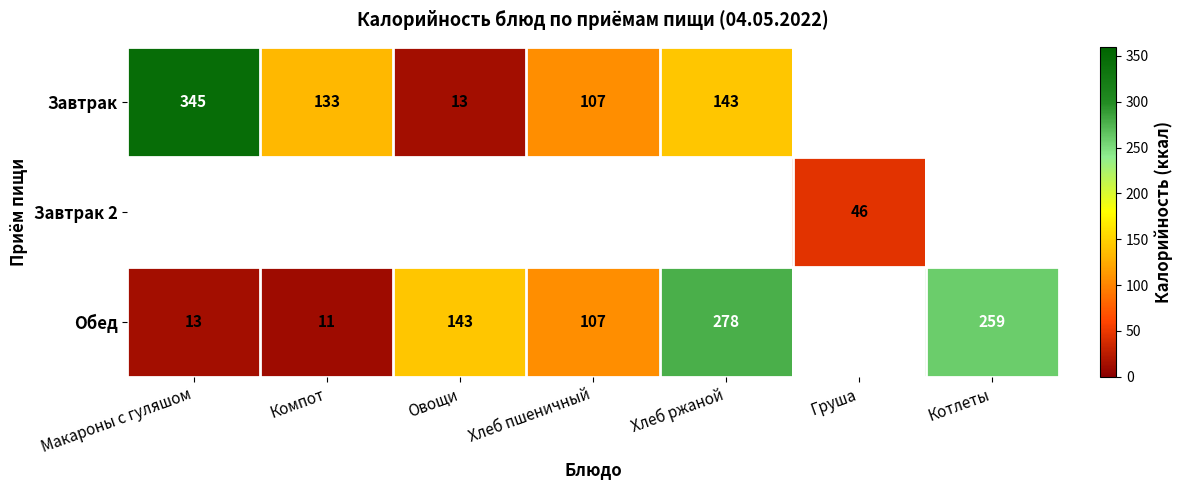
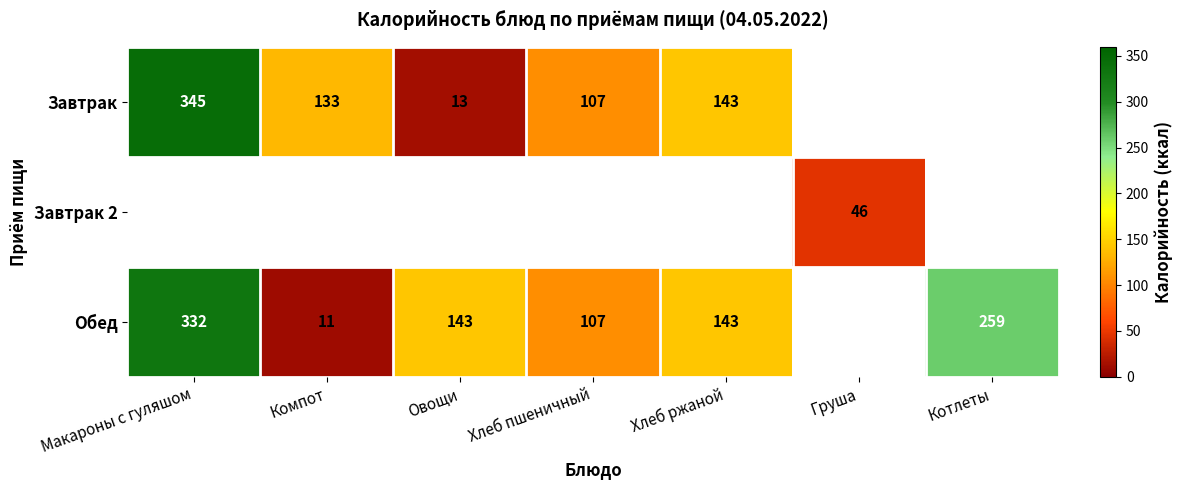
  {
    "Завтрак": {
      "Макароны с гуляшом": 345,
      "Компот": 133,
      "Овощи": 13,
      "Хлеб пшеничный": 107,
      "Хлеб ржаной": 143
    },
    "Завтрак 2": {
      "Груша": 46
    },
    "Обед": {
-     "Макароны с гуляшом": 13,
+     "Макароны с гуляшом": 332,
      "Компот": 11,
      "Овощи": 143,
      "Хлеб пшеничный": 107,
-     "Хлеб ржаной": 278,
+     "Хлеб ржаной": 143,
      "Котлеты": 259
    }
  }
